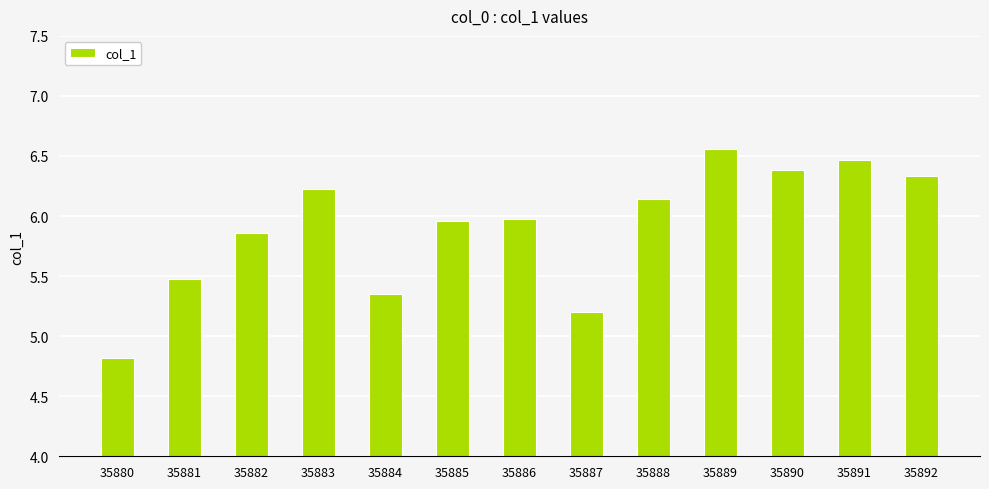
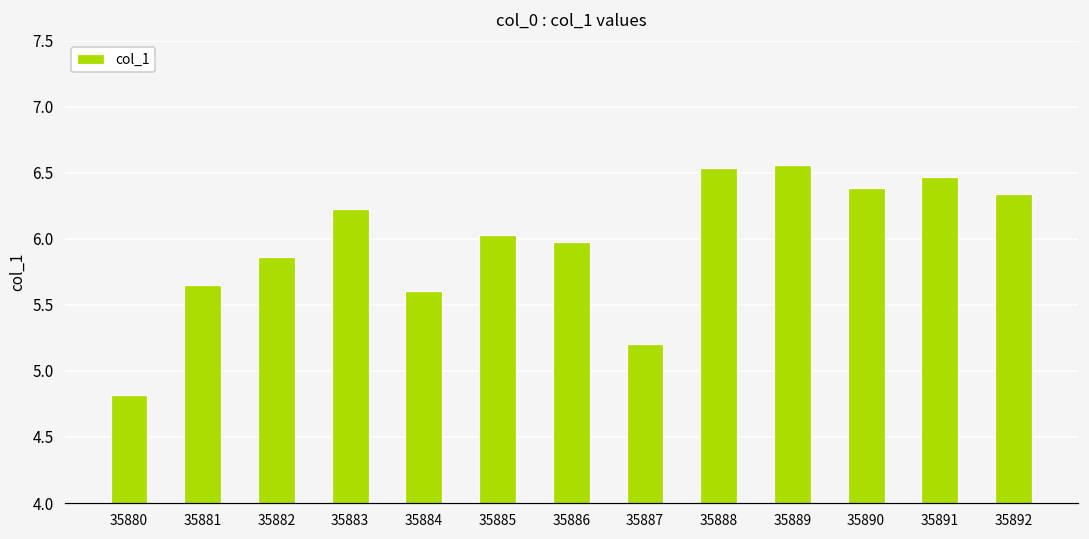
  {
    "35880": 4.82,
-   "35881": 5.47,
+   "35881": 5.65,
    "35882": 5.86,
    "35883": 6.22,
-   "35884": 5.35,
-   "35885": 5.96,
+   "35884": 5.60,
+   "35885": 6.03,
    "35886": 5.97,
    "35887": 5.20,
-   "35888": 6.14,
+   "35888": 6.53,
    "35889": 6.56,
    "35890": 6.38,
    "35891": 6.47,
    "35892": 6.34
  }
